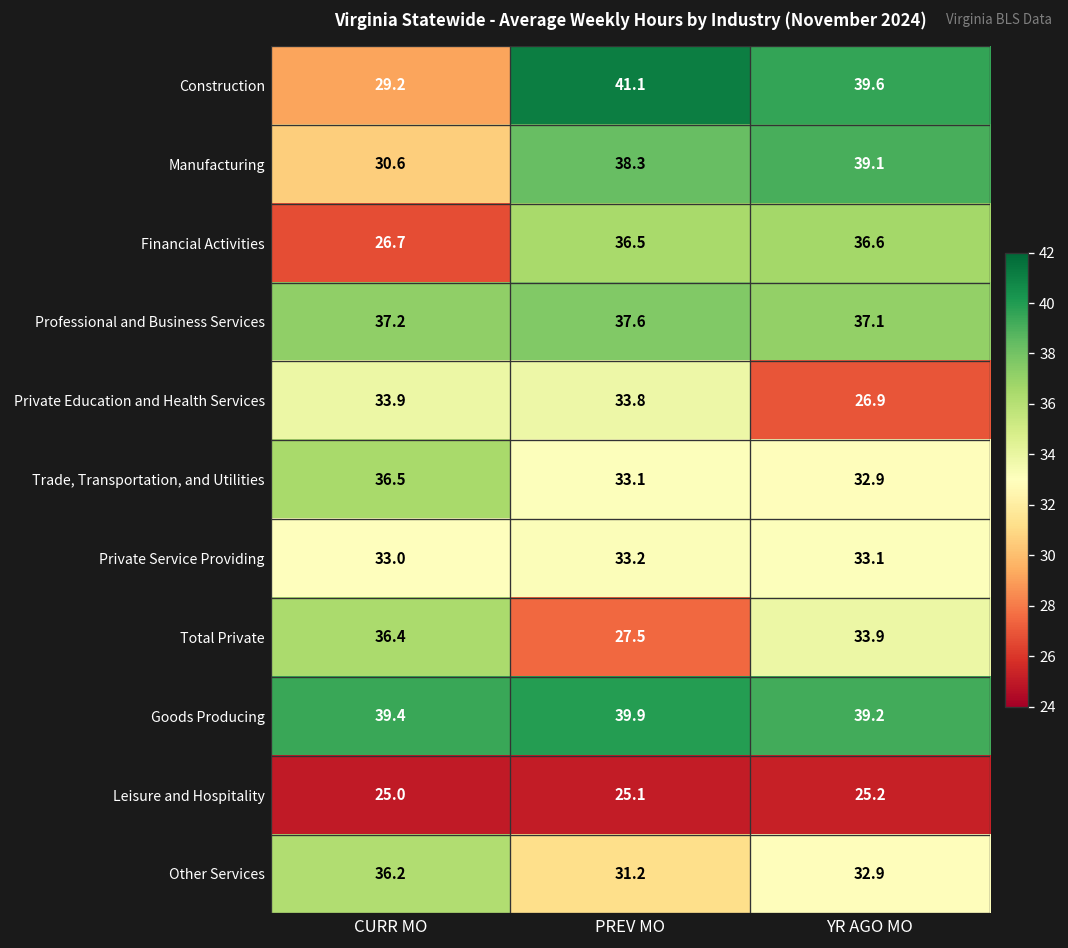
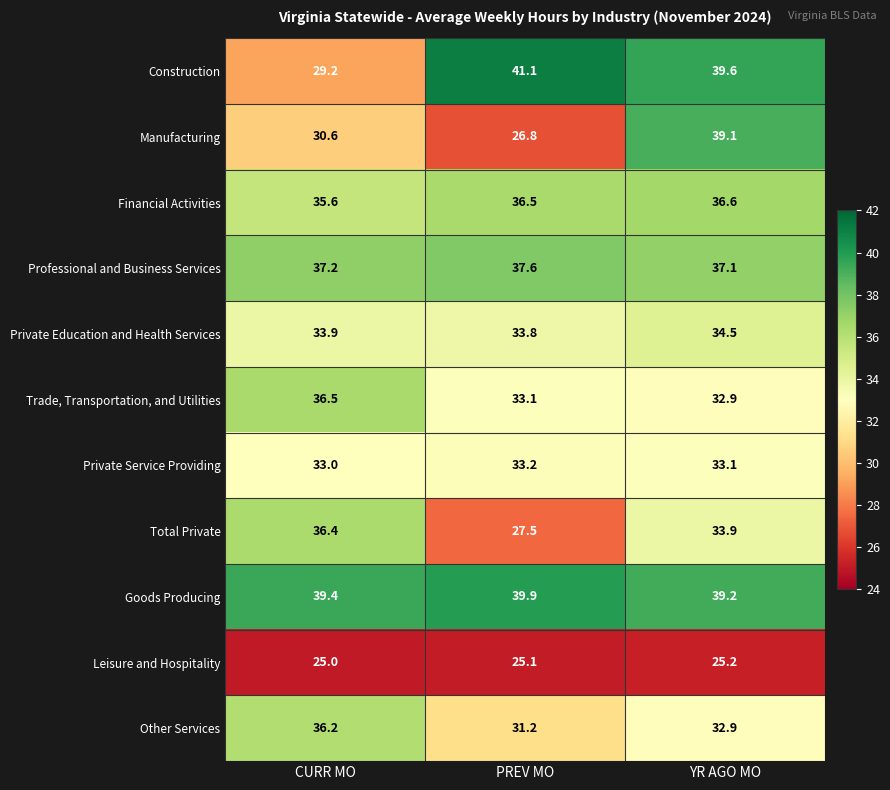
  {
    "Construction": {
      "CURR MO": 29.2,
      "PREV MO": 41.1,
      "YR AGO MO": 39.6
    },
    "Manufacturing": {
      "CURR MO": 30.6,
-     "PREV MO": 38.3,
+     "PREV MO": 26.8,
      "YR AGO MO": 39.1
    },
    "Financial Activities": {
-     "CURR MO": 26.7,
+     "CURR MO": 35.6,
      "PREV MO": 36.5,
      "YR AGO MO": 36.6
    },
    "Professional and Business Services": {
      "CURR MO": 37.2,
      "PREV MO": 37.6,
      "YR AGO MO": 37.1
    },
    "Private Education and Health Services": {
      "CURR MO": 33.9,
      "PREV MO": 33.8,
-     "YR AGO MO": 26.9
+     "YR AGO MO": 34.5
    },
    "Trade, Transportation, and Utilities": {
      "CURR MO": 36.5,
      "PREV MO": 33.1,
      "YR AGO MO": 32.9
    },
    "Private Service Providing": {
      "CURR MO": 33.0,
      "PREV MO": 33.2,
      "YR AGO MO": 33.1
    },
    "Total Private": {
      "CURR MO": 36.4,
      "PREV MO": 27.5,
      "YR AGO MO": 33.9
    },
    "Goods Producing": {
      "CURR MO": 39.4,
      "PREV MO": 39.9,
      "YR AGO MO": 39.2
    },
    "Leisure and Hospitality": {
      "CURR MO": 25.0,
      "PREV MO": 25.1,
      "YR AGO MO": 25.2
    },
    "Other Services": {
      "CURR MO": 36.2,
      "PREV MO": 31.2,
      "YR AGO MO": 32.9
    }
  }
